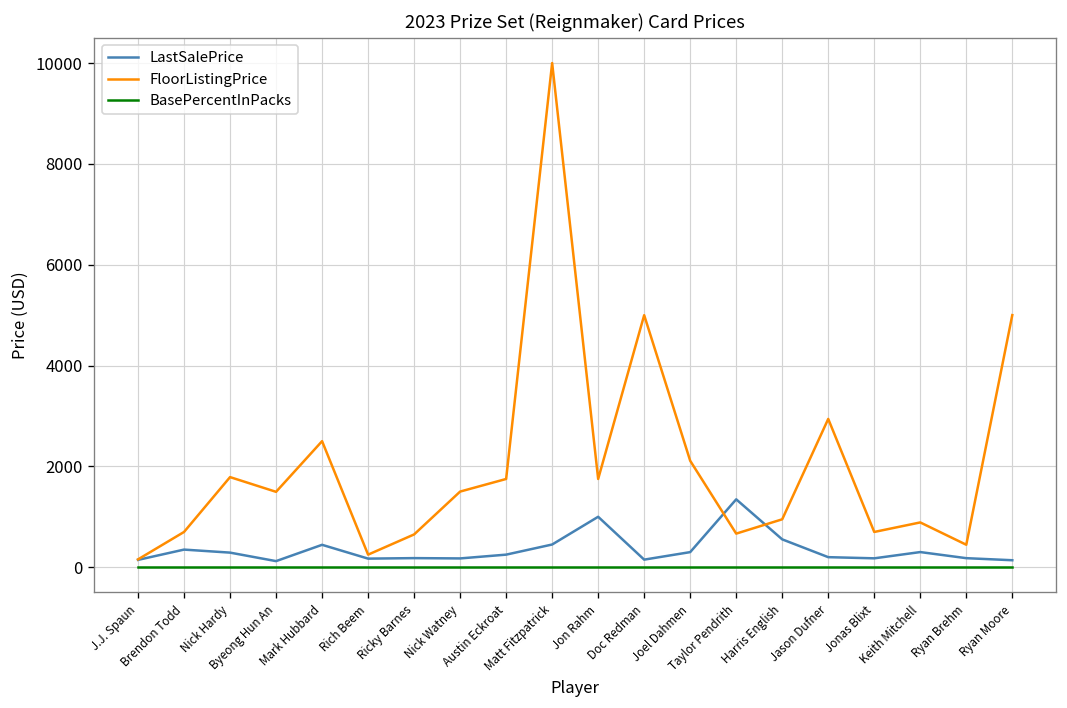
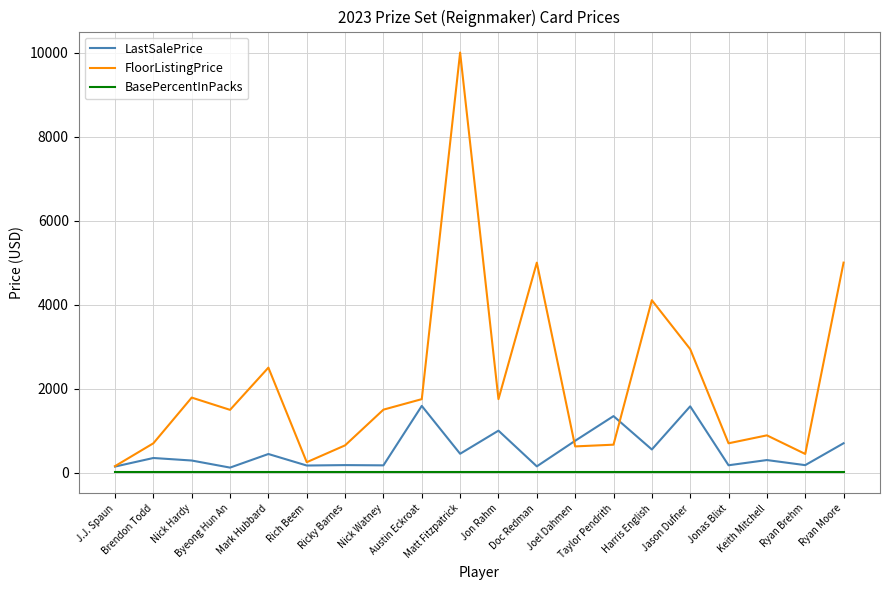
  {
    "LastSalePrice": {
      "Brendon Todd": 300,
      "Nick Hardy": 300,
      "Byeong Hun An": 100,
      "Mark Hubbard": 400,
      "Rich Beem": 200,
      "Ricky Barnes": 200,
      "Nick Watney": 200,
-     "Austin Eckroat": 200,
+     "Austin Eckroat": 1600,
      "Matt Fitzpatrick": 500,
      "Jon Rahm": 1000,
      "Doc Redman": 200,
-     "Joel Dahmen": 300,
+     "Joel Dahmen": 800,
      "Taylor Pendrith": 1300,
      "Harris English": 600,
-     "Jason Dufner": 200,
+     "Jason Dufner": 1600,
      "Jonas Blixt": 200,
      "Keith Mitchell": 300,
      "Ryan Brehm": 200,
-     "Ryan Moore": 100
+     "Ryan Moore": 700
    },
    "FloorListingPrice": {
      "Brendon Todd": 700,
      "Nick Hardy": 1800,
      "Byeong Hun An": 1500,
      "Mark Hubbard": 2500,
      "Rich Beem": 200,
      "Ricky Barnes": 700,
      "Nick Watney": 1500,
      "Austin Eckroat": 1700,
      "Matt Fitzpatrick": 10000,
      "Jon Rahm": 1800,
      "Doc Redman": 5000,
-     "Joel Dahmen": 2100,
+     "Joel Dahmen": 600,
      "Taylor Pendrith": 700,
-     "Harris English": 1000,
+     "Harris English": 4100,
      "Jason Dufner": 2900,
      "Jonas Blixt": 700,
      "Keith Mitchell": 900,
      "Ryan Brehm": 400,
      "Ryan Moore": 5000
    },
    "BasePercentInPacks": {
      "J.J. Spaun": 0,
      "Brendon Todd": 0,
      "Nick Hardy": 0,
      "Byeong Hun An": 0,
      "Mark Hubbard": 0,
      "Rich Beem": 0,
      "Ricky Barnes": 0,
      "Nick Watney": 0,
      "Austin Eckroat": 0,
      "Matt Fitzpatrick": 0,
      "Jon Rahm": 0,
      "Doc Redman": 0,
      "Joel Dahmen": 0,
      "Taylor Pendrith": 0,
      "Harris English": 0,
      "Jason Dufner": 0,
      "Jonas Blixt": 0,
      "Keith Mitchell": 0,
      "Ryan Brehm": 0,
      "Ryan Moore": 0
    }
  }
